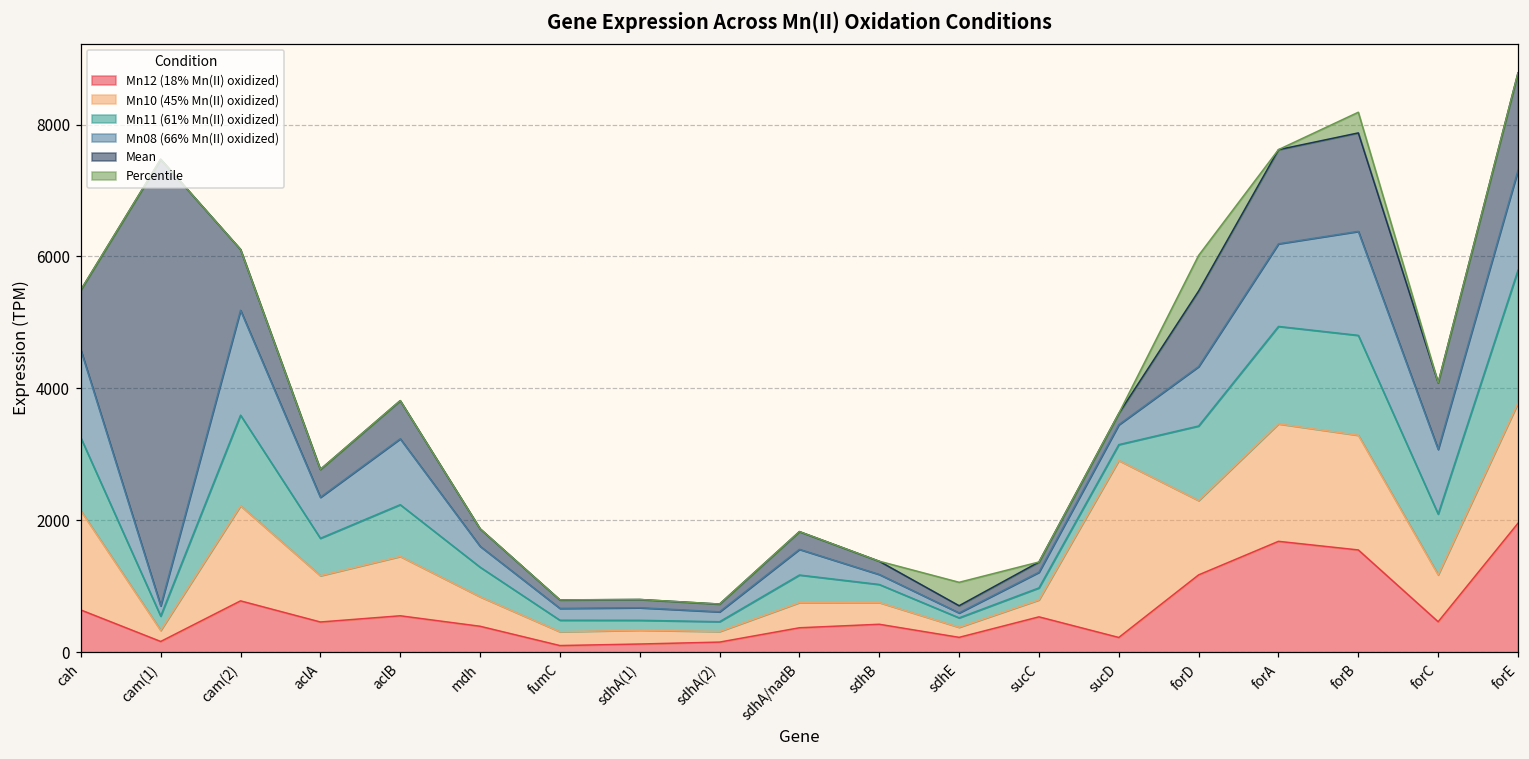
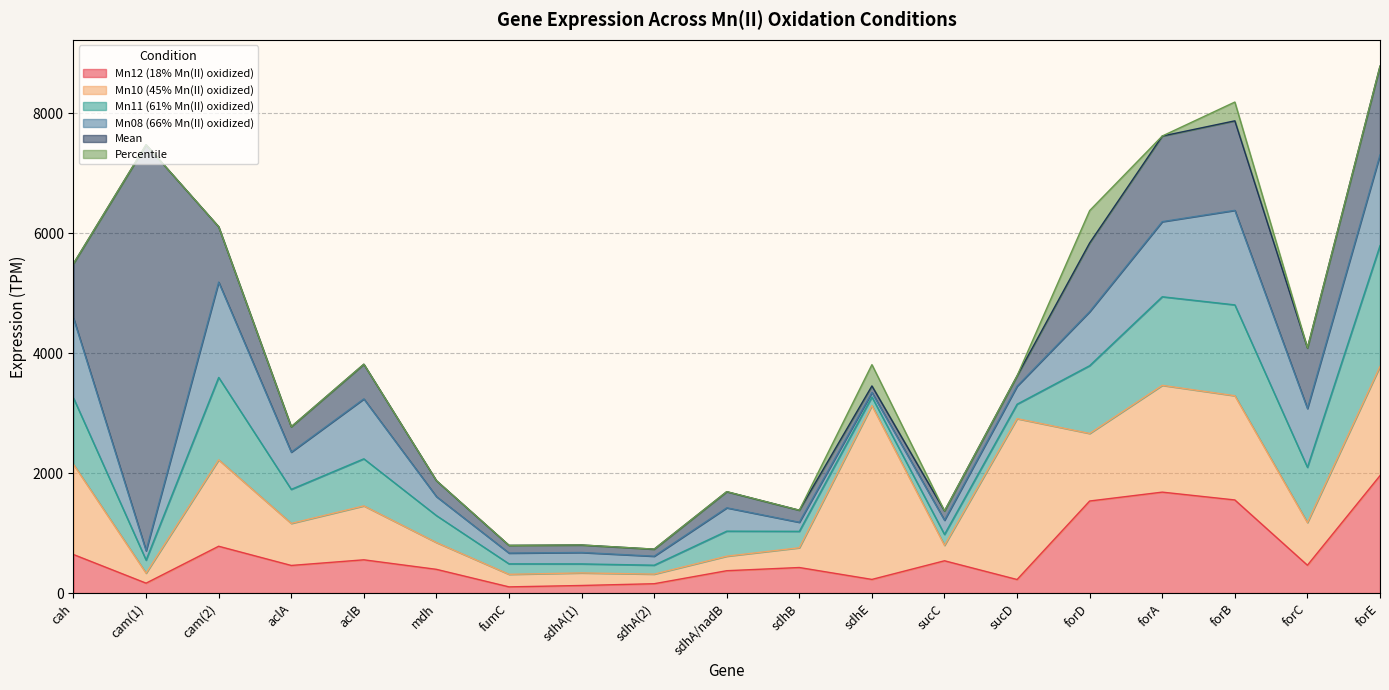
  {
    "Mn12 (18% Mn(II) oxidized)": {
      "cah": 600,
      "cam(1)": 200,
      "cam(2)": 800,
      "aclA": 500,
      "aclB": 600,
      "mdh": 400,
      "fumC": 100,
      "sdhA(1)": 100,
      "sdhA(2)": 200,
      "sdhA/nadB": 400,
      "sdhB": 400,
      "sdhE": 200,
      "sucC": 500,
      "sucD": 200,
-     "forD": 1200,
+     "forD": 1500,
      "forA": 1700,
      "forB": 1600,
      "forC": 500,
      "forE": 2000
    },
    "Mn10 (45% Mn(II) oxidized)": {
      "cah": 1500,
      "cam(1)": 200,
      "cam(2)": 1400,
      "aclA": 700,
      "aclB": 900,
      "mdh": 400,
      "fumC": 200,
      "sdhA(1)": 200,
      "sdhA(2)": 200,
-     "sdhA/nadB": 400,
+     "sdhA/nadB": 200,
      "sdhB": 300,
-     "sdhE": 200,
+     "sdhE": 2900,
      "sucC": 300,
      "sucD": 2700,
      "forD": 1100,
      "forA": 1800,
      "forB": 1700,
      "forC": 700,
      "forE": 1800
    },
    "Mean": {
      "sdhE": 100,
      "forD": 1100,
      "forB": 1500
    },
    "Percentile": {
      "sdhE": 400,
      "forD": 500,
      "forB": 300
    }
  }
